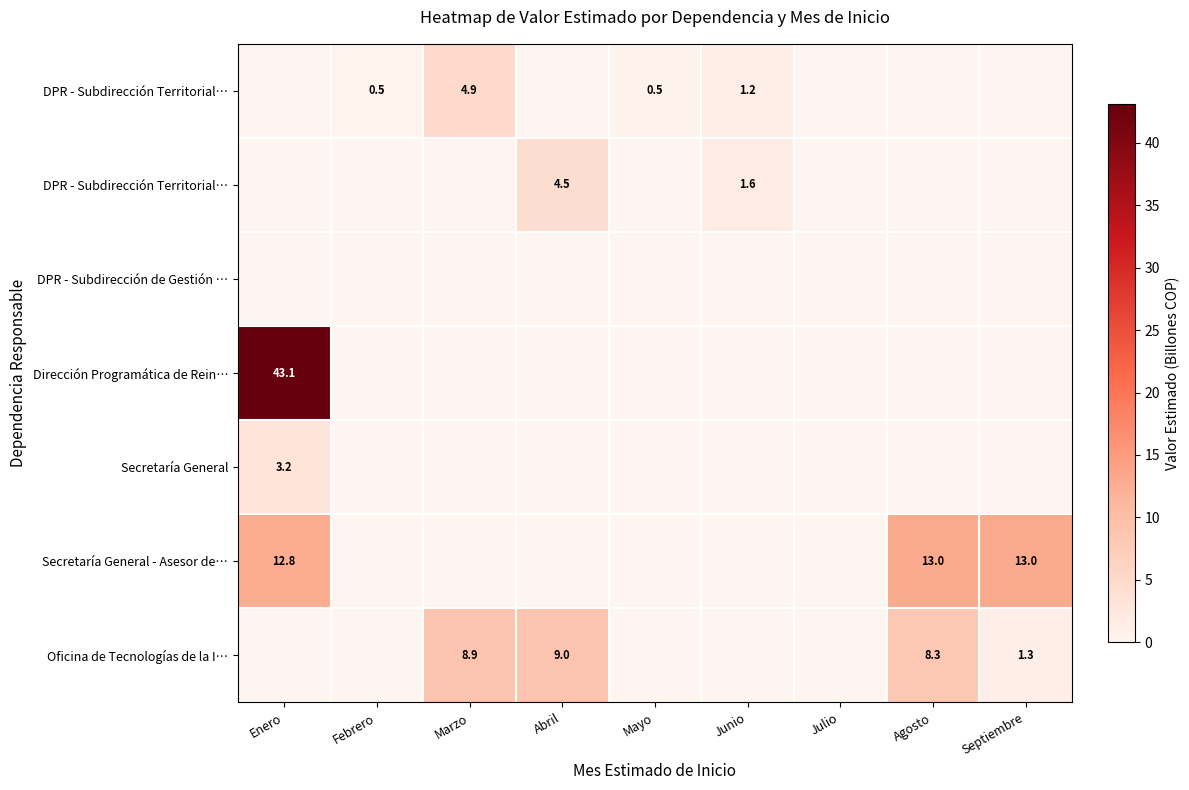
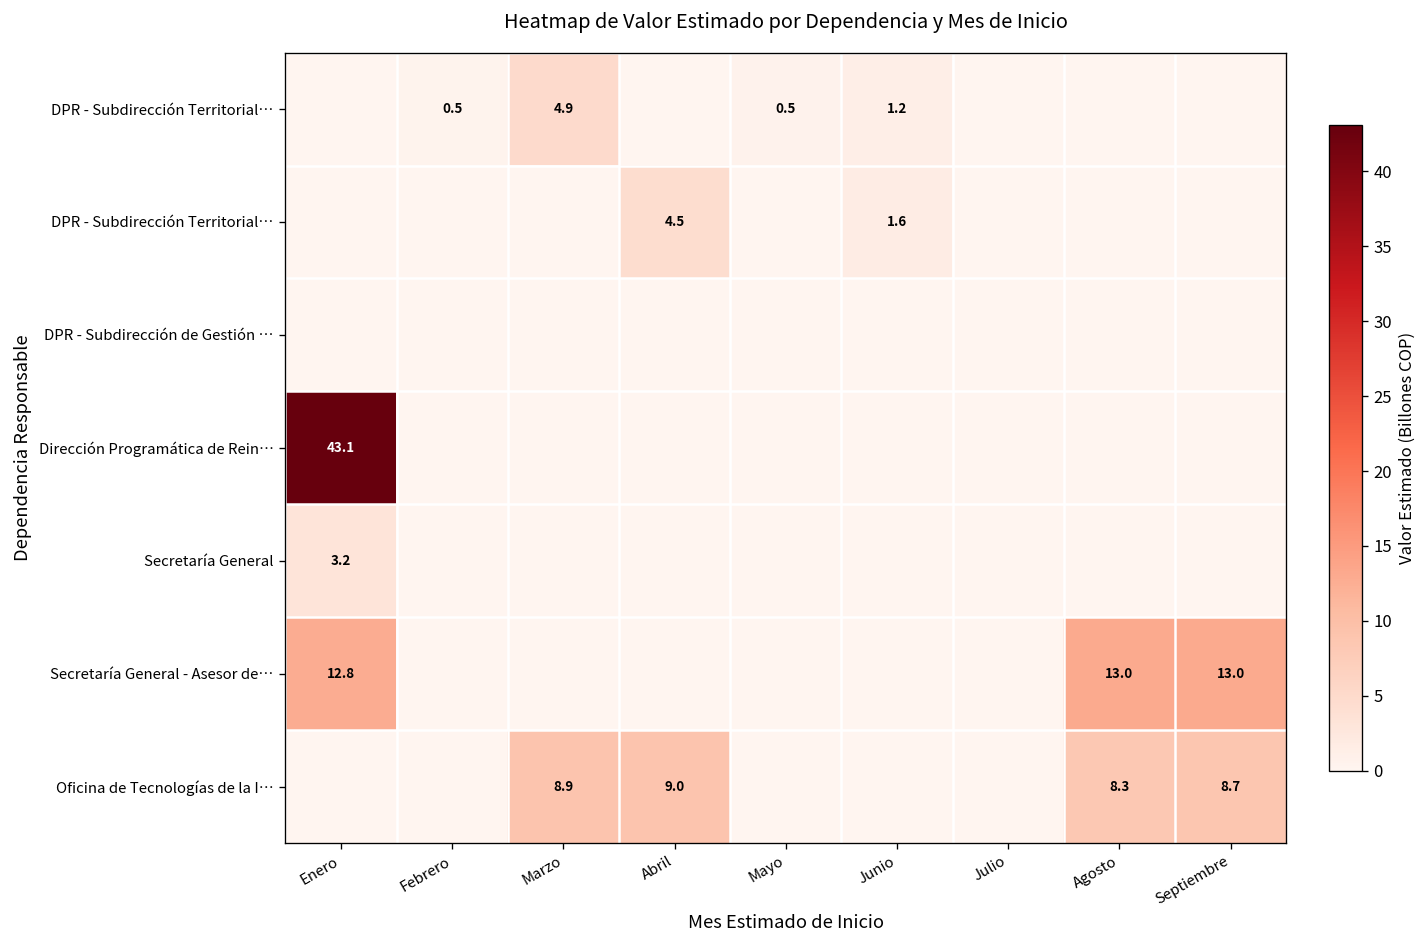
  {
    "Dirección Programática de Rein…": {
      "Enero": 43.1
    },
    "Secretaría General": {
      "Enero": 3.2
    },
    "Secretaría General - Asesor de…": {
      "Enero": 12.8,
      "Agosto": 13.0,
      "Septiembre": 13.0
    },
    "Oficina de Tecnologías de la I…": {
      "Marzo": 8.9,
      "Abril": 9.0,
      "Agosto": 8.3,
-     "Septiembre": 1.3
+     "Septiembre": 8.7
    }
  }
